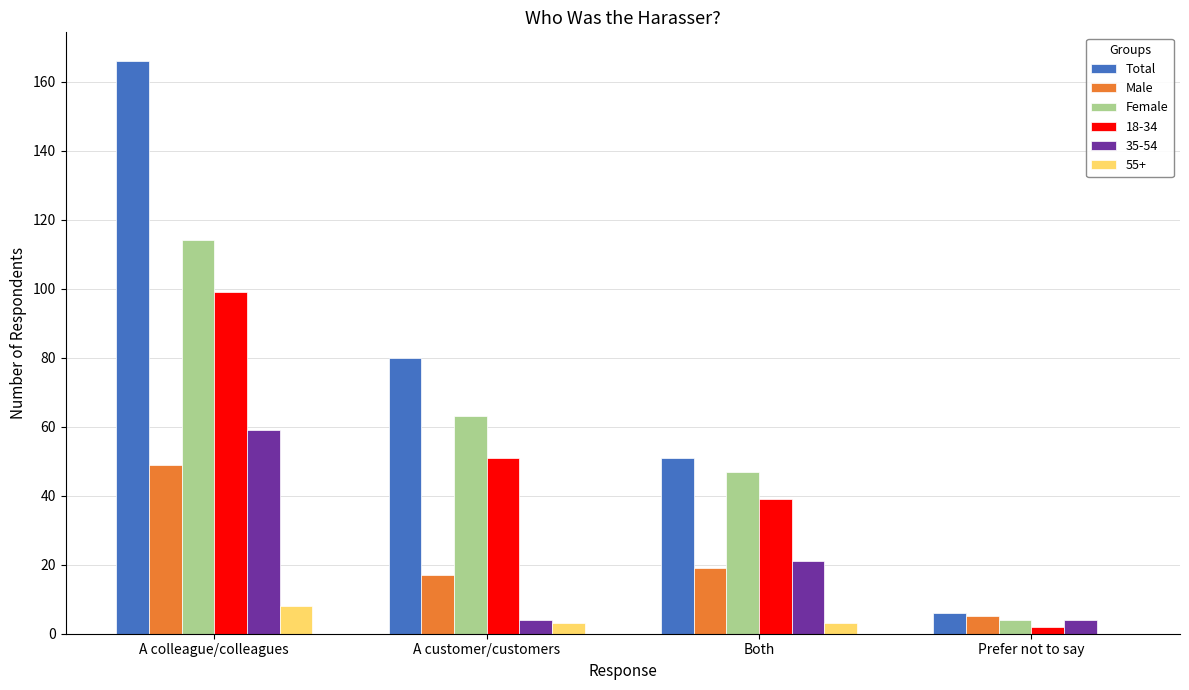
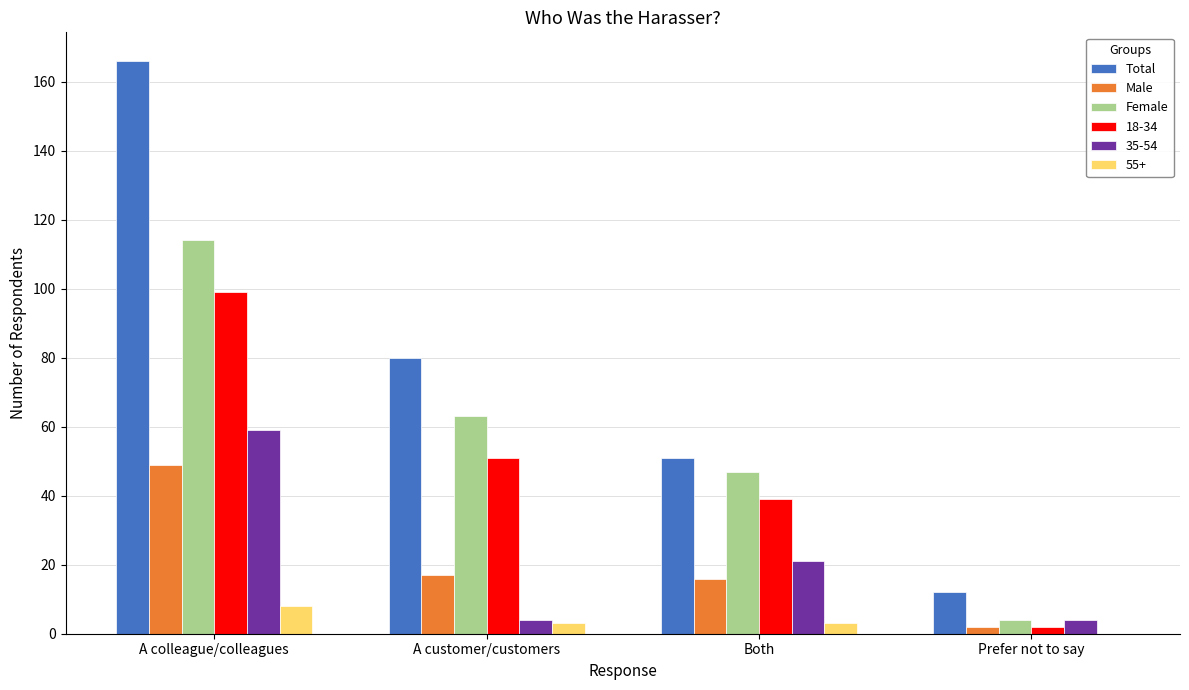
  {
    "Total": {
      "A colleague/colleagues": 166,
      "A customer/customers": 80,
      "Both": 51,
-     "Prefer not to say": 6
+     "Prefer not to say": 12
    },
    "Male": {
      "A colleague/colleagues": 49,
      "A customer/customers": 17,
-     "Both": 19,
-     "Prefer not to say": 5
+     "Both": 16,
+     "Prefer not to say": 2
    },
    "Female": {
      "A colleague/colleagues": 114,
      "A customer/customers": 63,
      "Both": 47,
      "Prefer not to say": 4
    },
    "18-34": {
      "A colleague/colleagues": 99,
      "A customer/customers": 51,
      "Both": 39,
      "Prefer not to say": 2
    },
    "35-54": {
      "A colleague/colleagues": 59,
      "A customer/customers": 4,
      "Both": 21,
      "Prefer not to say": 4
    },
    "55+": {
      "A colleague/colleagues": 8,
      "A customer/customers": 3,
      "Both": 3,
      "Prefer not to say": 0
    }
  }
